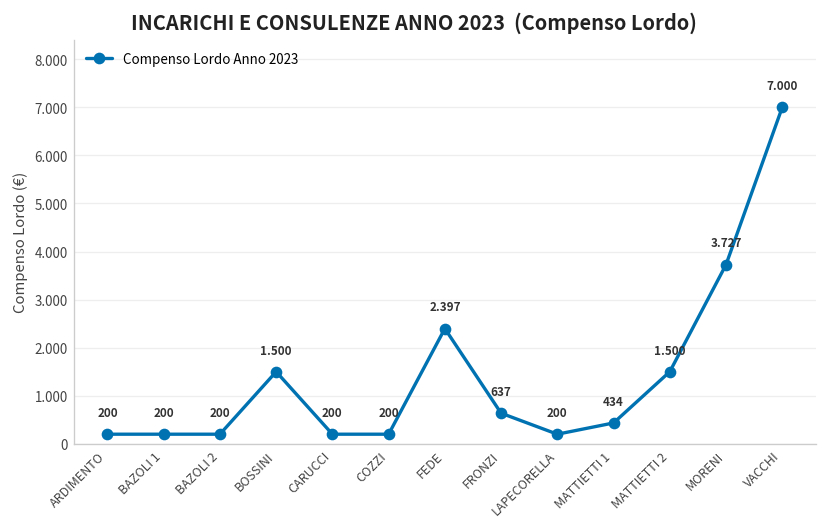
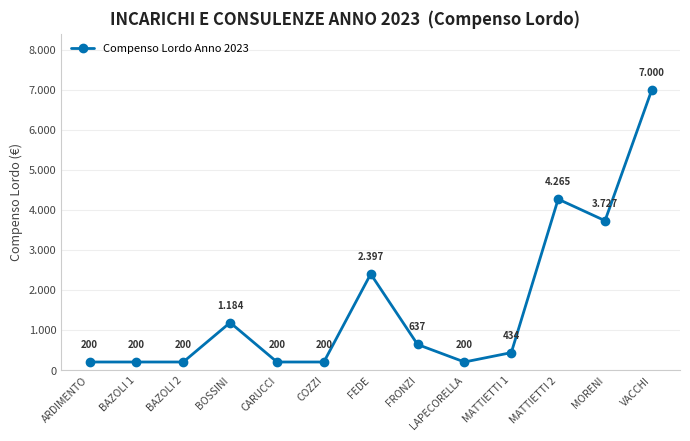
  {
    "ARDIMENTO": 200,
    "BAZOLI 1": 200,
    "BAZOLI 2": 200,
-   "BOSSINI": 1.500,
+   "BOSSINI": 1.184,
    "CARUCCI": 200,
    "COZZI": 200,
    "FRONZI": 637,
    "LAPECORELLA": 200,
    "MATTIETTI 1": 434,
-   "MATTIETTI 2": 1.500
+   "MATTIETTI 2": 4.265
  }
